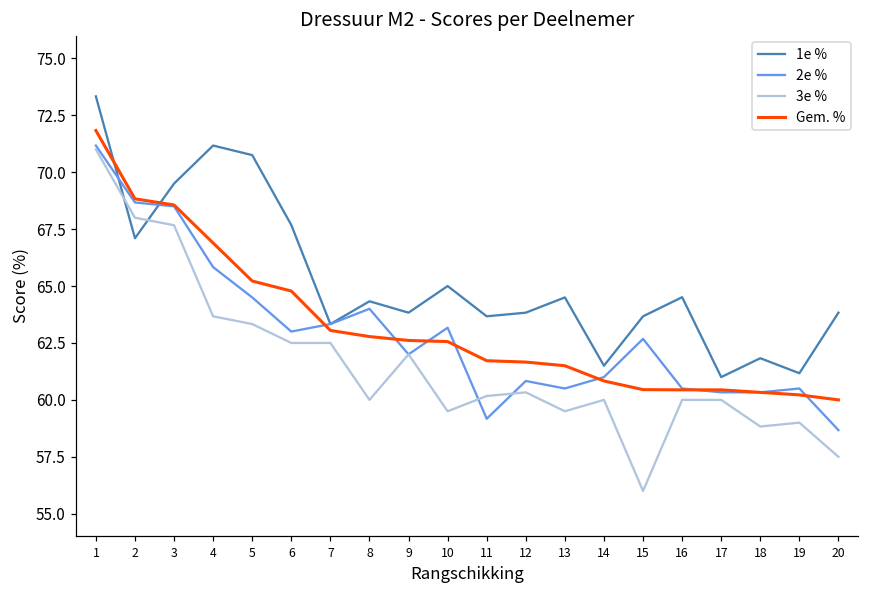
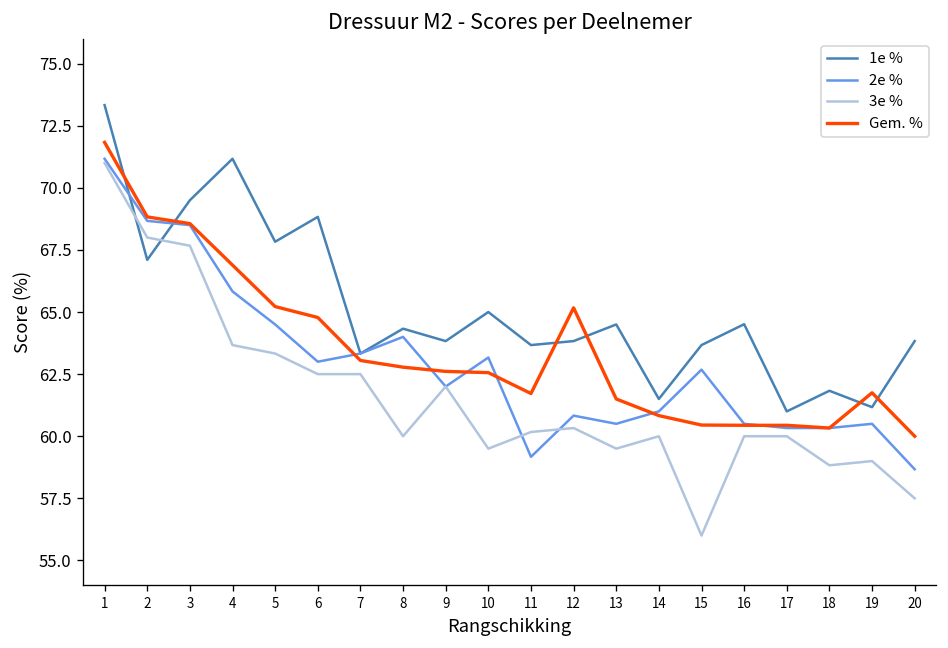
  {
    "1e %": {
      "1": 73.3,
      "2": 67.1,
      "3": 69.5,
      "4": 71.2,
-     "5": 70.8,
-     "6": 67.7,
+     "5": 67.8,
+     "6": 68.8,
      "8": 64.3,
      "9": 63.8,
      "10": 65.0,
      "11": 63.7,
      "12": 63.8,
      "13": 64.5,
      "14": 61.5,
      "15": 63.7,
      "16": 64.5,
      "17": 61.0,
      "18": 61.8,
      "19": 61.2,
      "20": 63.8
    },
    "2e %": {
      "1": 71.2,
      "2": 68.7,
      "4": 65.8,
      "5": 64.5,
      "6": 63.0,
      "8": 64.0,
      "10": 63.2,
      "11": 59.2,
      "12": 60.8,
      "13": 60.5,
      "14": 61.0,
      "15": 62.7,
      "19": 60.5,
      "20": 58.7
    },
    "3e %": {
      "1": 71.0,
      "2": 68.0,
      "3": 67.7,
      "4": 63.7,
      "5": 63.3,
      "6": 62.5,
      "7": 62.5,
      "8": 60.0,
      "10": 59.5,
      "11": 60.2,
      "12": 60.3,
      "13": 59.5,
      "14": 60.0,
      "15": 56.0,
      "16": 60.0,
      "17": 60.0,
      "18": 58.8,
      "19": 59.0,
      "20": 57.5
    },
    "Gem. %": {
      "1": 71.8,
      "2": 68.8,
      "4": 66.9,
      "5": 65.2,
      "6": 64.8,
      "7": 63.1,
      "8": 62.8,
      "9": 62.6,
      "10": 62.6,
      "11": 61.7,
-     "12": 61.7,
+     "12": 65.2,
      "13": 61.5,
      "14": 60.8,
      "15": 60.5,
-     "19": 60.2,
+     "19": 61.8,
      "20": 60.0
    }
  }
